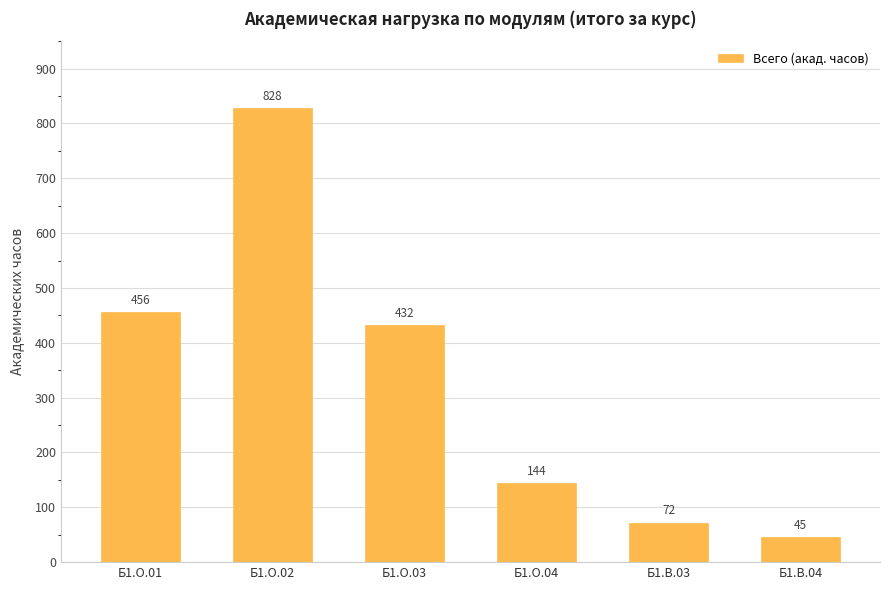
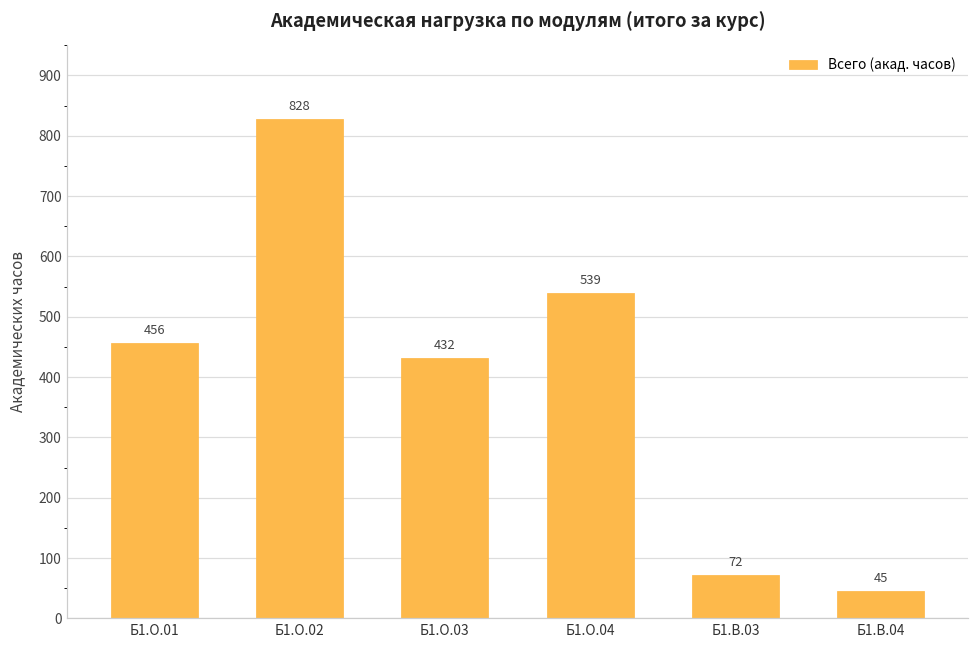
  {
    "Б1.О.01": 456,
    "Б1.О.02": 828,
    "Б1.О.03": 432,
-   "Б1.О.04": 144,
+   "Б1.О.04": 539,
    "Б1.В.03": 72,
    "Б1.В.04": 45
  }
